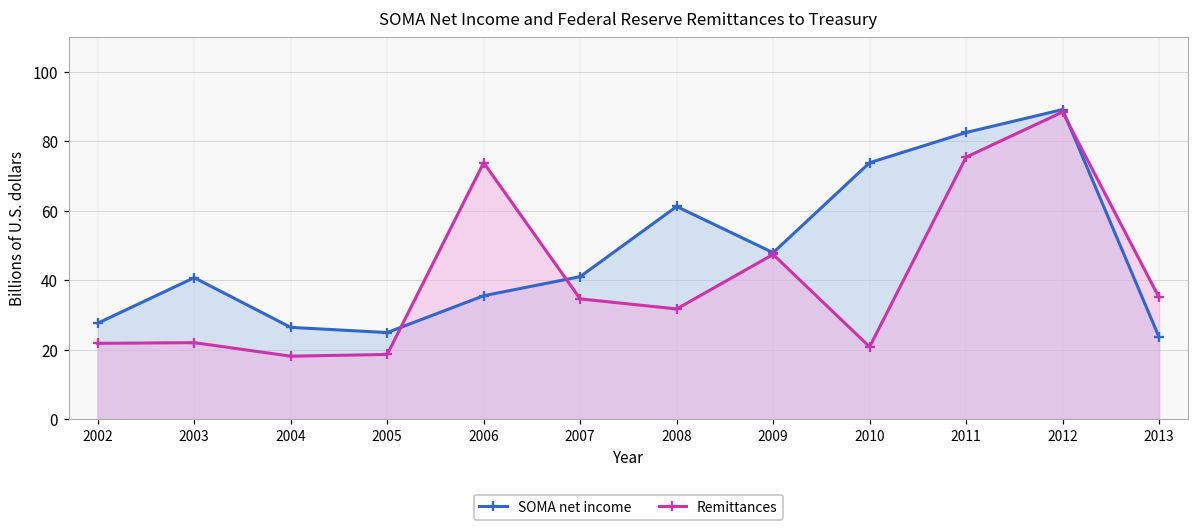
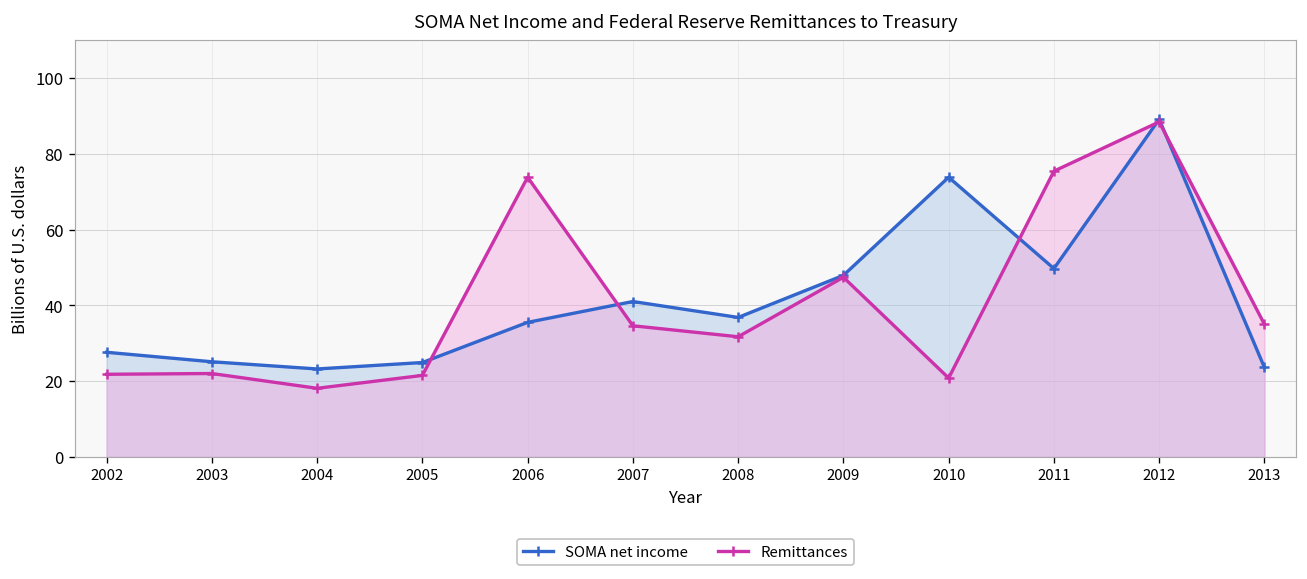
  {
    "SOMA net income": {
      "2002": 28,
-     "2003": 41,
-     "2004": 26,
+     "2003": 25,
+     "2004": 23,
      "2005": 25,
      "2006": 36,
      "2007": 41,
-     "2008": 61,
+     "2008": 37,
      "2010": 74,
-     "2011": 83,
+     "2011": 50,
      "2013": 24
    },
    "Remittances": {
      "2002": 22,
      "2003": 22,
      "2004": 18,
-     "2005": 19,
+     "2005": 22,
      "2006": 74,
      "2007": 35,
      "2008": 32,
      "2010": 21,
      "2011": 75,
      "2013": 35
    }
  }
